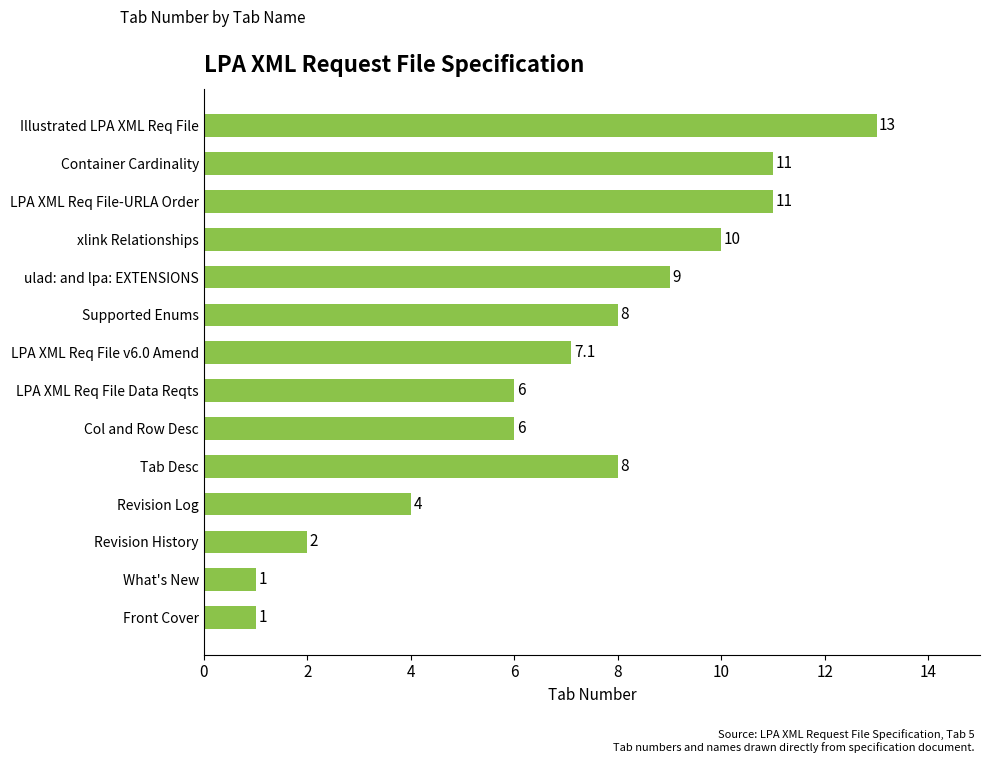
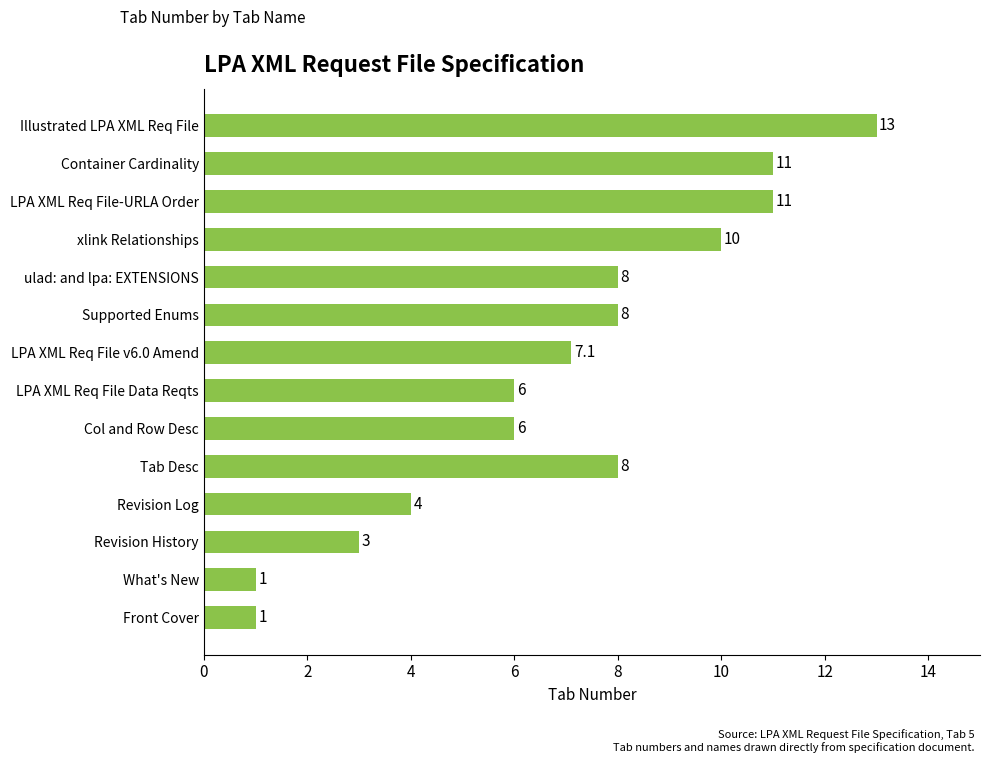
  {
    "Illustrated LPA XML Req File": 13,
    "Container Cardinality": 11,
    "LPA XML Req File-URLA Order": 11,
    "xlink Relationships": 10,
-   "ulad: and lpa: EXTENSIONS": 9,
+   "ulad: and lpa: EXTENSIONS": 8,
    "Supported Enums": 8,
    "LPA XML Req File v6.0 Amend": 7.1,
    "LPA XML Req File Data Reqts": 6,
    "Col and Row Desc": 6,
    "Tab Desc": 8,
    "Revision Log": 4,
-   "Revision History": 2,
+   "Revision History": 3,
    "What's New": 1,
    "Front Cover": 1
  }
